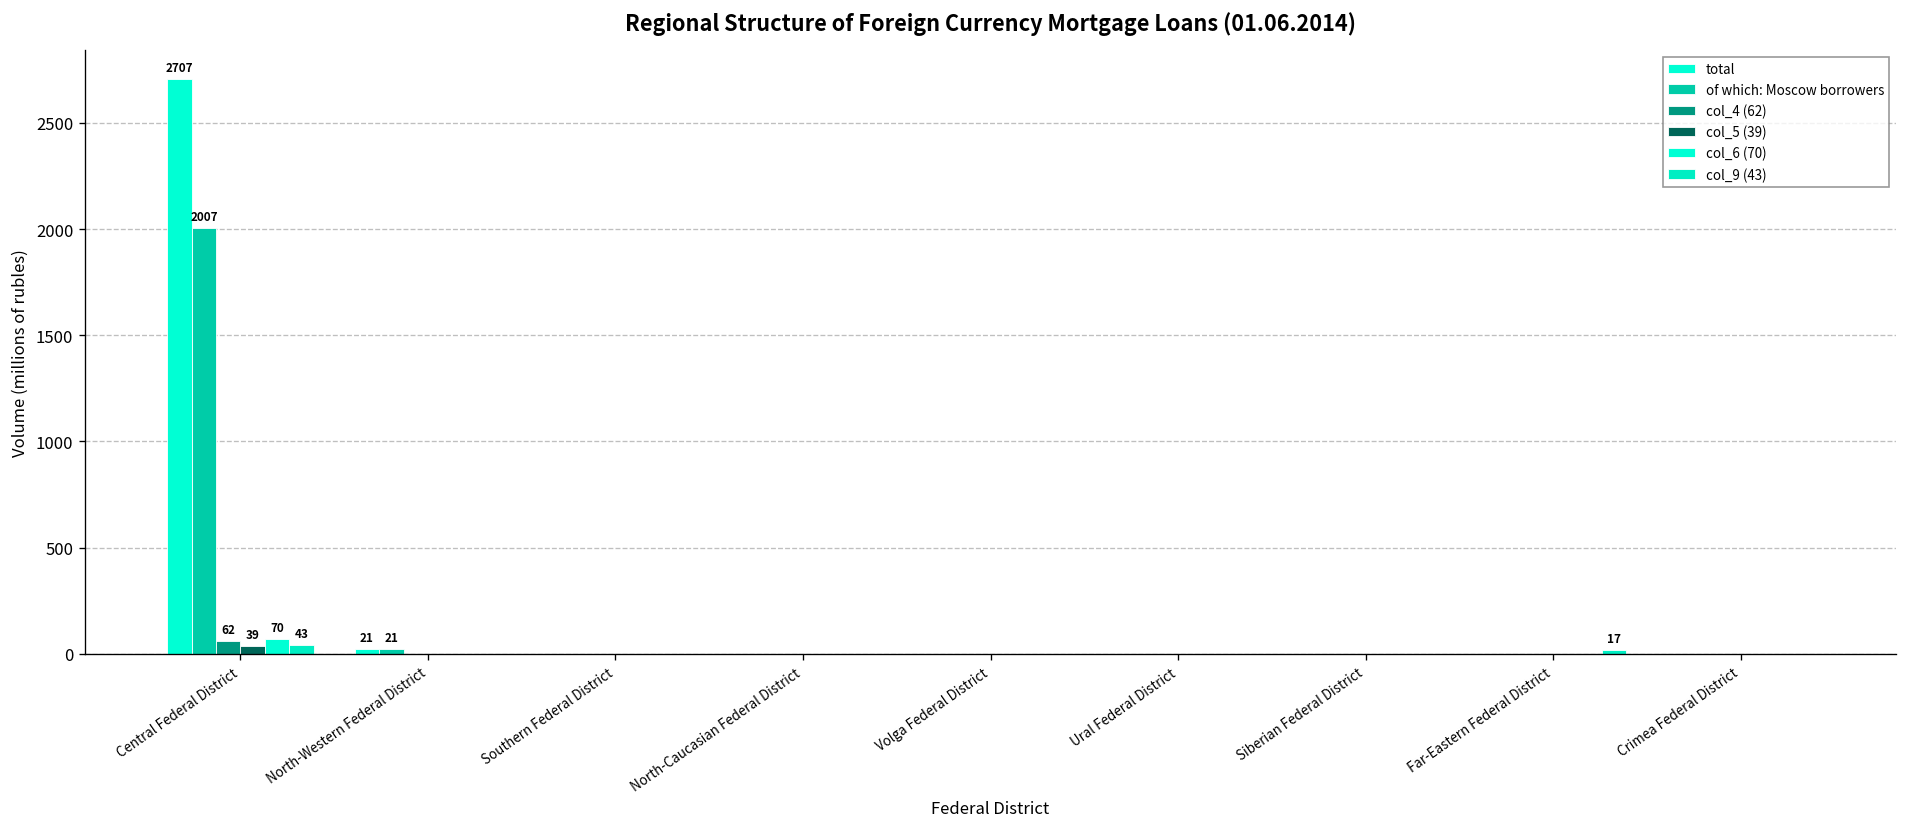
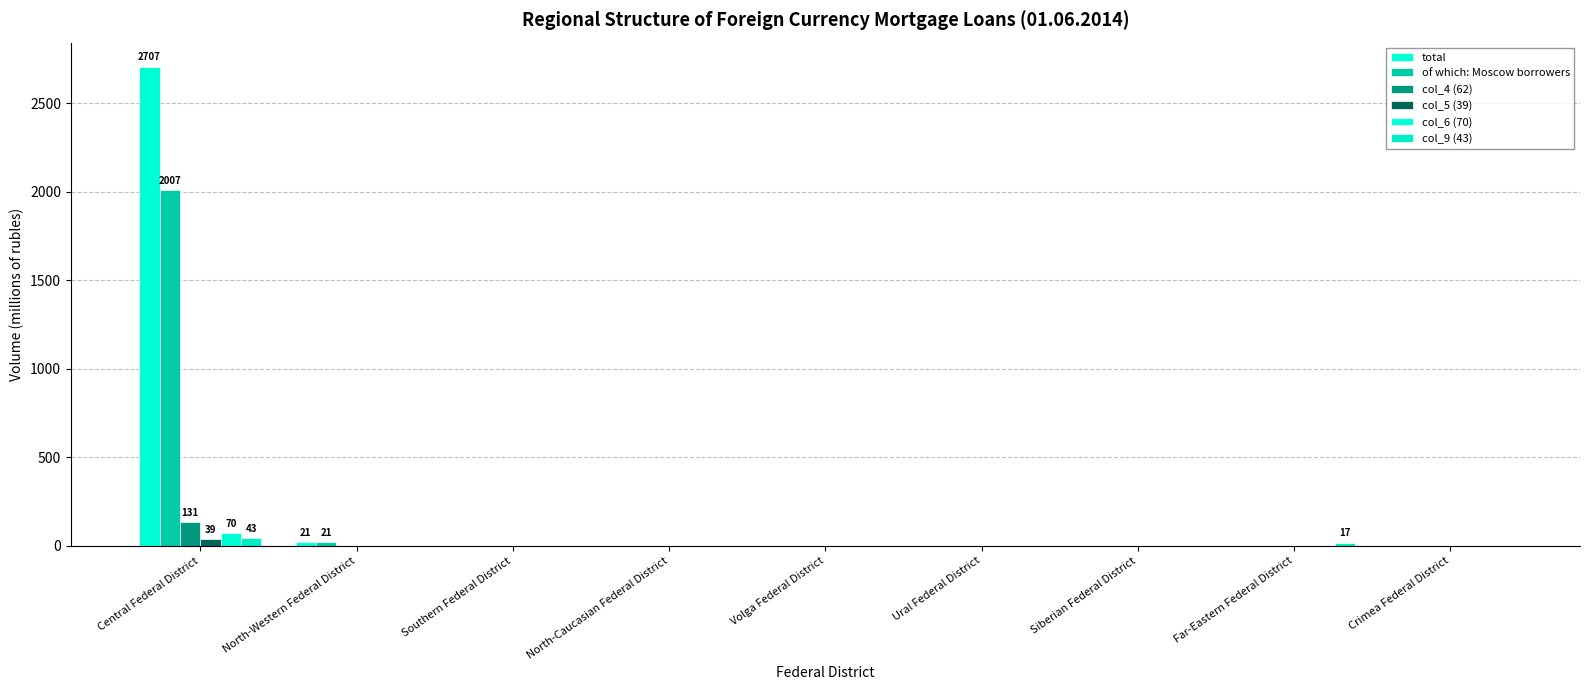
  {
    "col_4 (62)": {
-     "Central Federal District": 62
+     "Central Federal District": 131
    },
    "col_5 (39)": {
      "Central Federal District": 39
    }
  }
